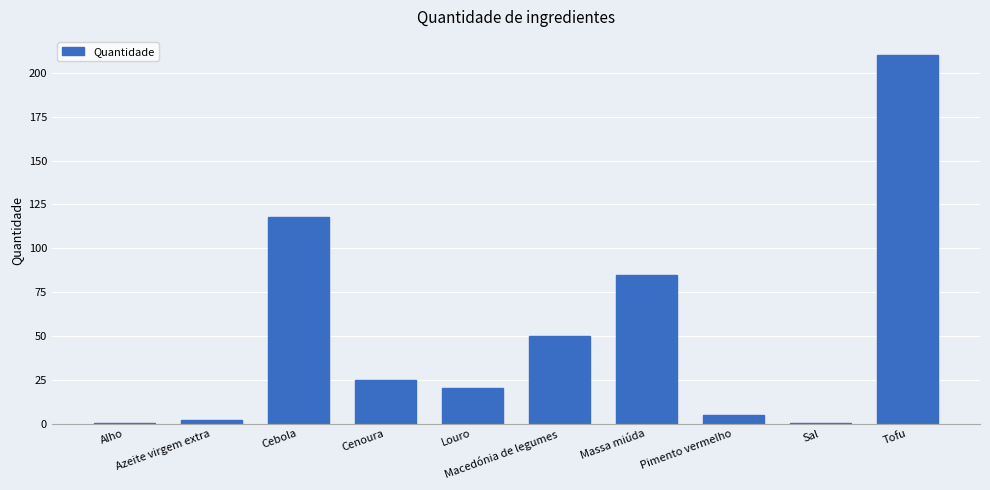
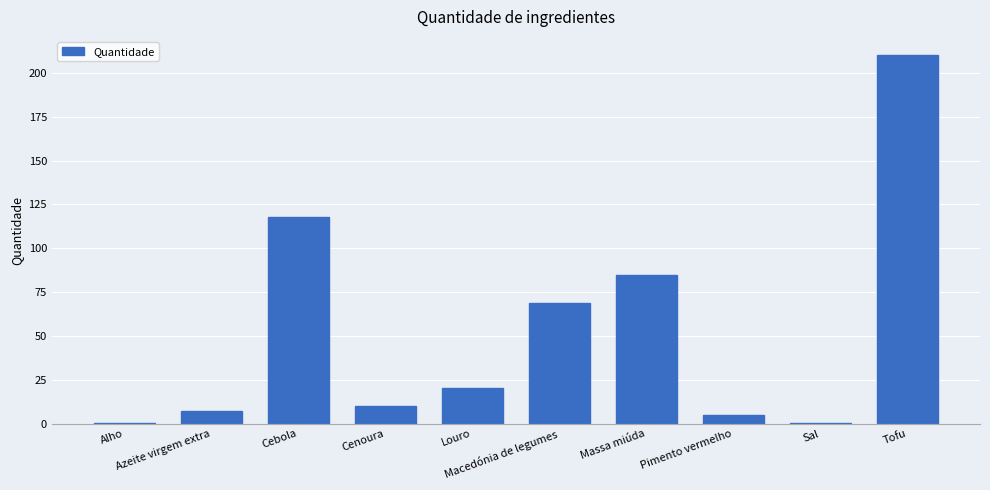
  {
-   "Azeite virgem extra": 2,
+   "Azeite virgem extra": 7,
    "Cebola": 118,
-   "Cenoura": 25,
+   "Cenoura": 10,
    "Louro": 20,
-   "Macedónia de legumes": 50,
+   "Macedónia de legumes": 69,
    "Massa miúda": 85,
    "Pimento vermelho": 5,
    "Tofu": 210
  }
